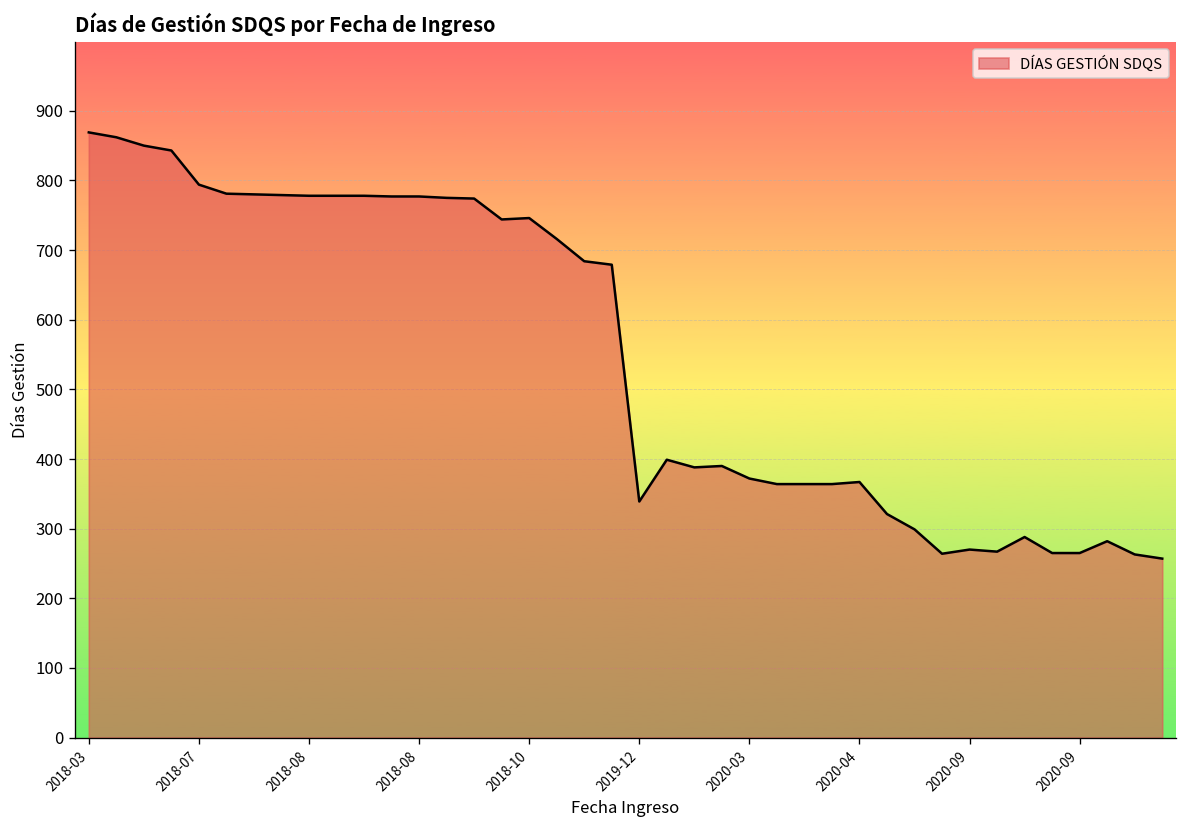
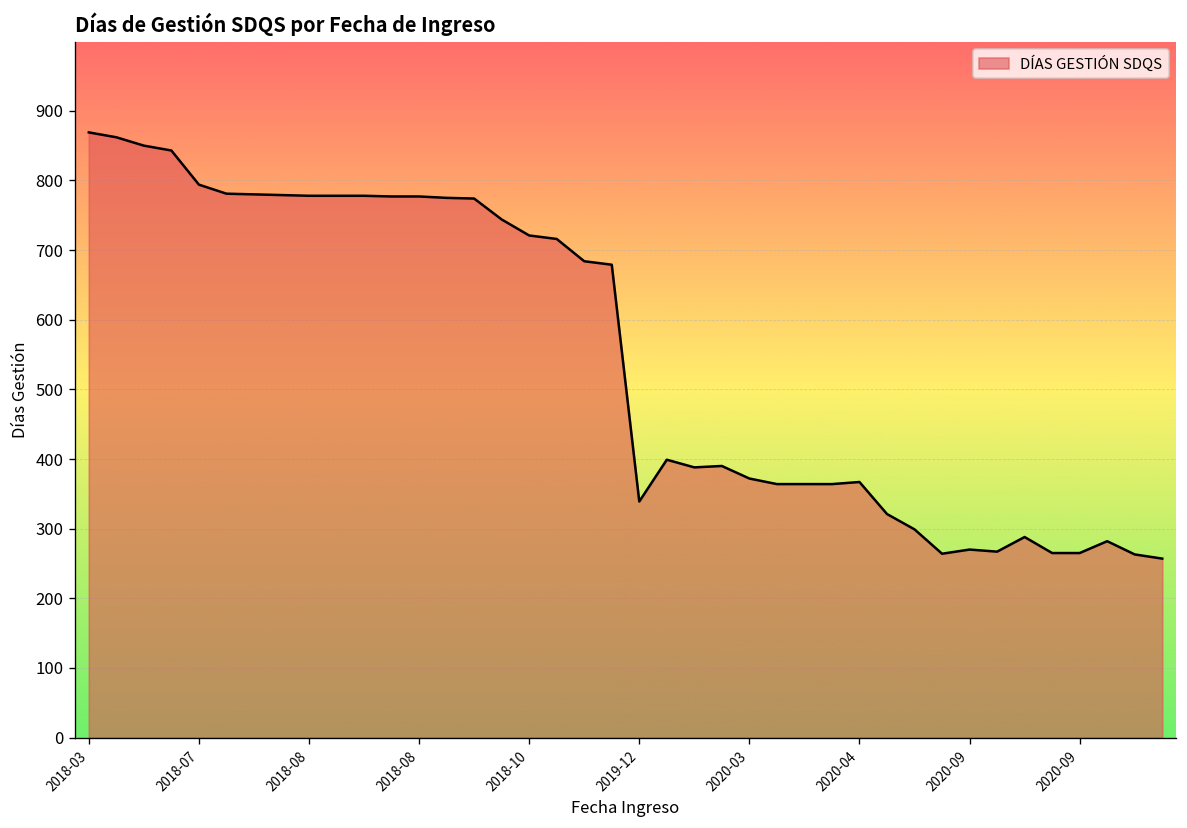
  {
    "2018-03": 870,
    "2018-07": 790,
-   "2018-10": 750,
+   "2018-10": 720,
    "2019-12": 340
  }
